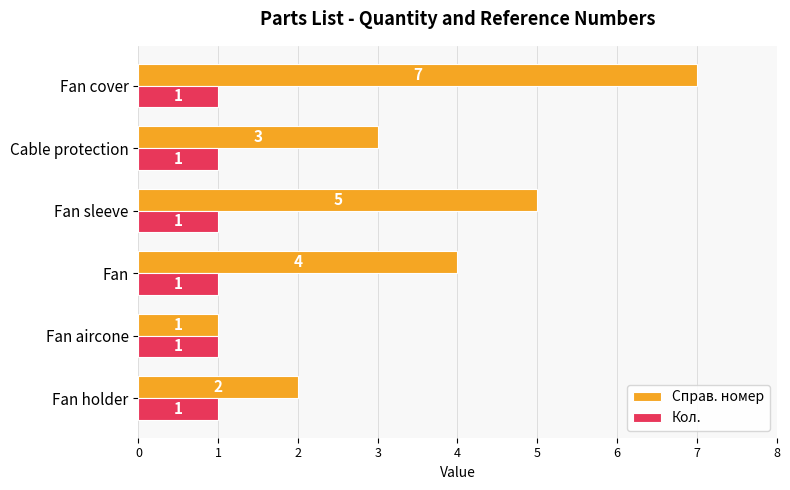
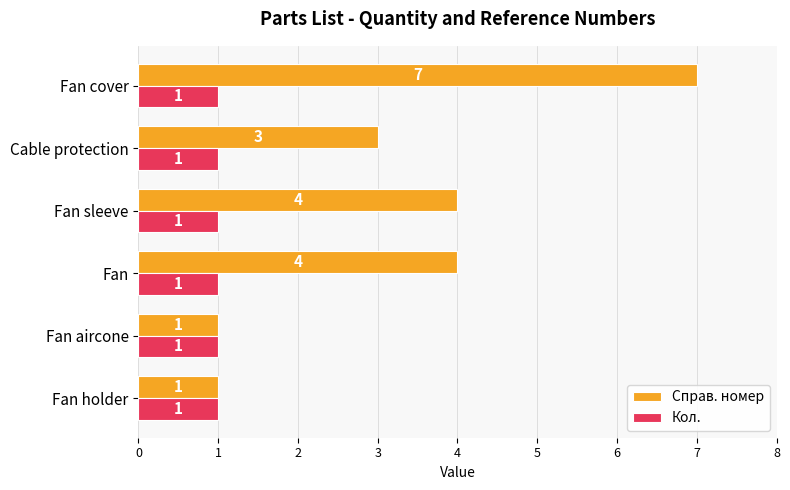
  {
    "Справ. номер": {
      "Fan cover": 7,
      "Cable protection": 3,
-     "Fan sleeve": 5,
+     "Fan sleeve": 4,
      "Fan": 4,
      "Fan aircone": 1,
-     "Fan holder": 2
+     "Fan holder": 1
    },
    "Кол.": {
      "Fan cover": 1,
      "Cable protection": 1,
      "Fan sleeve": 1,
      "Fan": 1,
      "Fan aircone": 1,
      "Fan holder": 1
    }
  }
